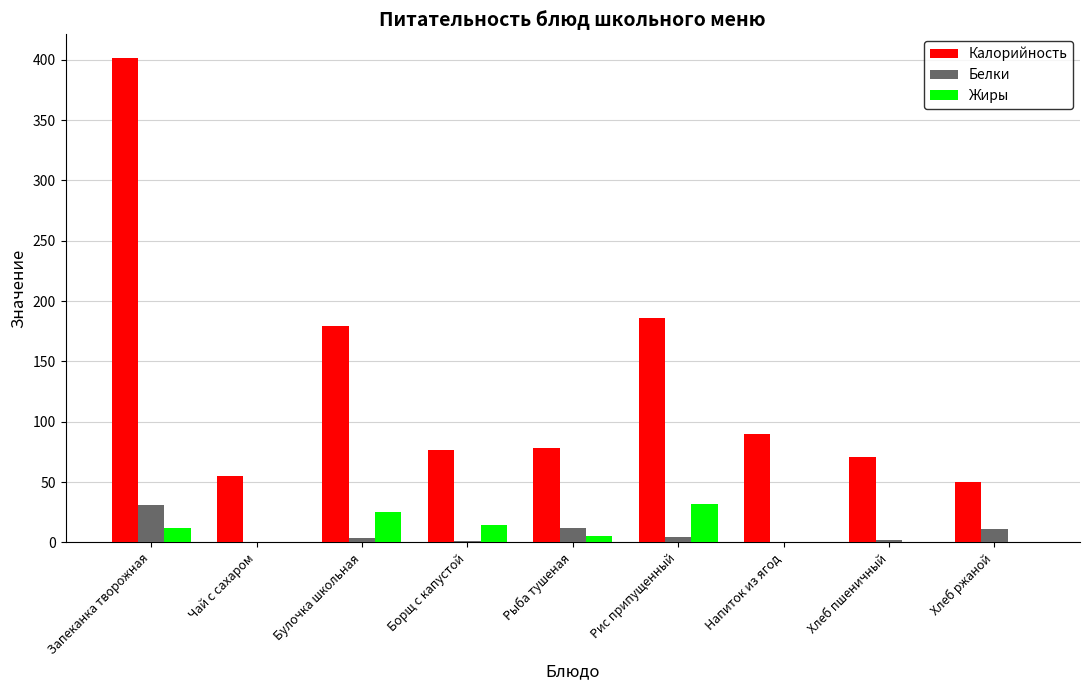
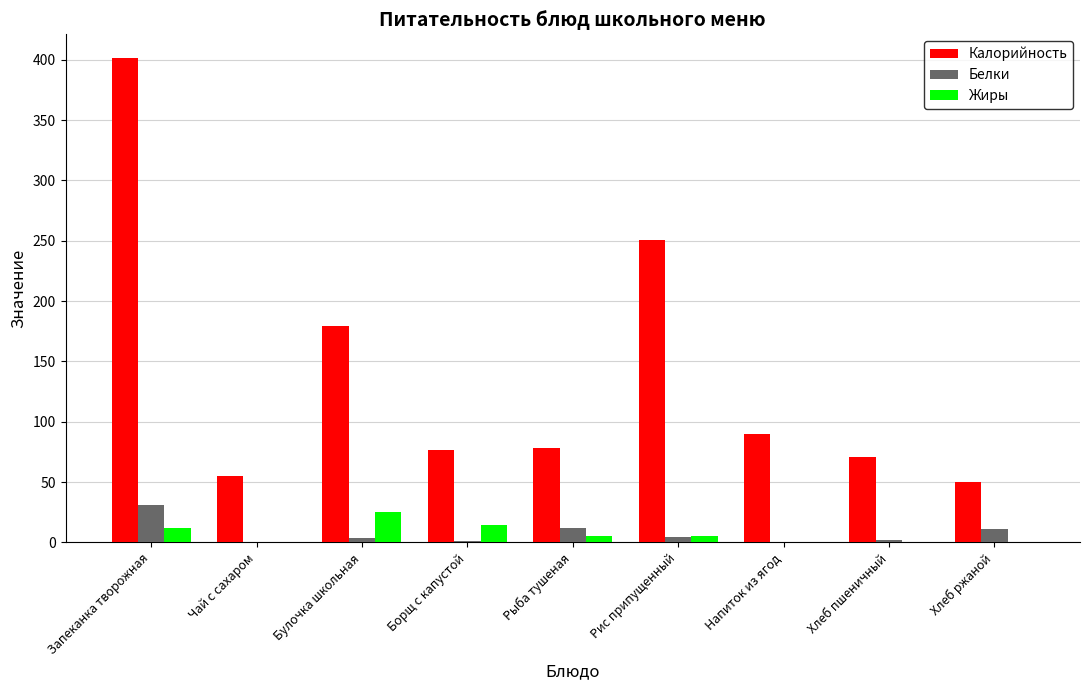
  {
    "Калорийность": {
      "Запеканка творожная": 401,
      "Чай с сахаром": 55,
      "Булочка школьная": 179,
      "Борщ с капустой": 77,
      "Рыба тушеная": 78,
-     "Рис припущенный": 186,
+     "Рис припущенный": 251,
      "Напиток из ягод": 90,
      "Хлеб пшеничный": 71,
      "Хлеб ржаной": 50
    },
    "Белки": {
      "Запеканка творожная": 31,
      "Булочка школьная": 3,
      "Рыба тушеная": 12,
      "Рис припущенный": 4,
      "Хлеб пшеничный": 2,
      "Хлеб ржаной": 11
    },
    "Жиры": {
      "Запеканка творожная": 12,
      "Булочка школьная": 25,
      "Борщ с капустой": 15,
      "Рыба тушеная": 6,
-     "Рис припущенный": 32
+     "Рис припущенный": 5
    }
  }
